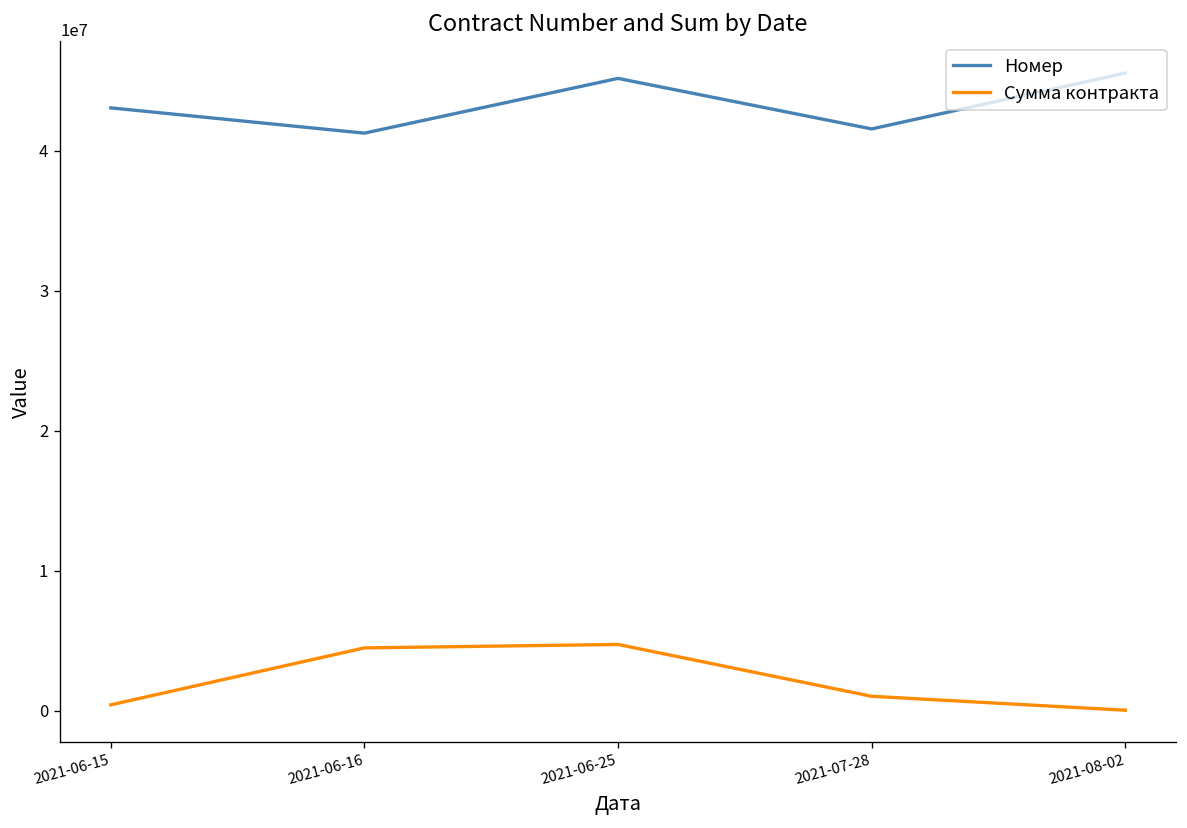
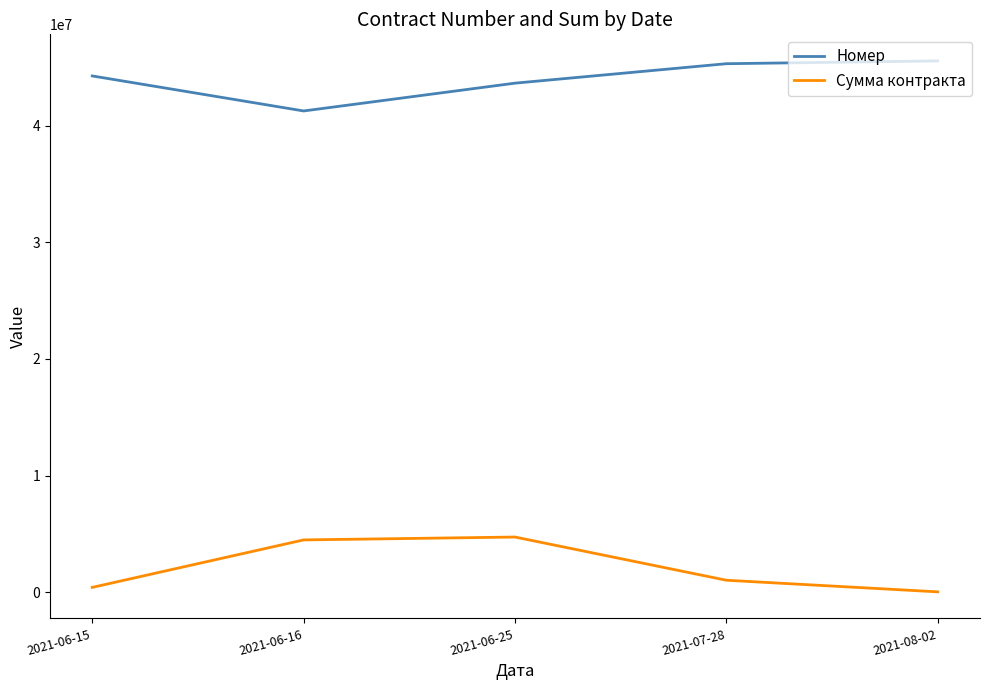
  {
    "Номер": {
-     "2021-06-15": 43100000,
+     "2021-06-15": 44300000,
      "2021-06-16": 41300000,
-     "2021-06-25": 45200000,
-     "2021-07-28": 41600000
+     "2021-06-25": 43700000,
+     "2021-07-28": 45300000
    },
    "Сумма контракта": {
      "2021-06-15": 400000,
      "2021-06-16": 4500000,
      "2021-06-25": 4700000,
      "2021-07-28": 1000000,
      "2021-08-02": 0
    }
  }
